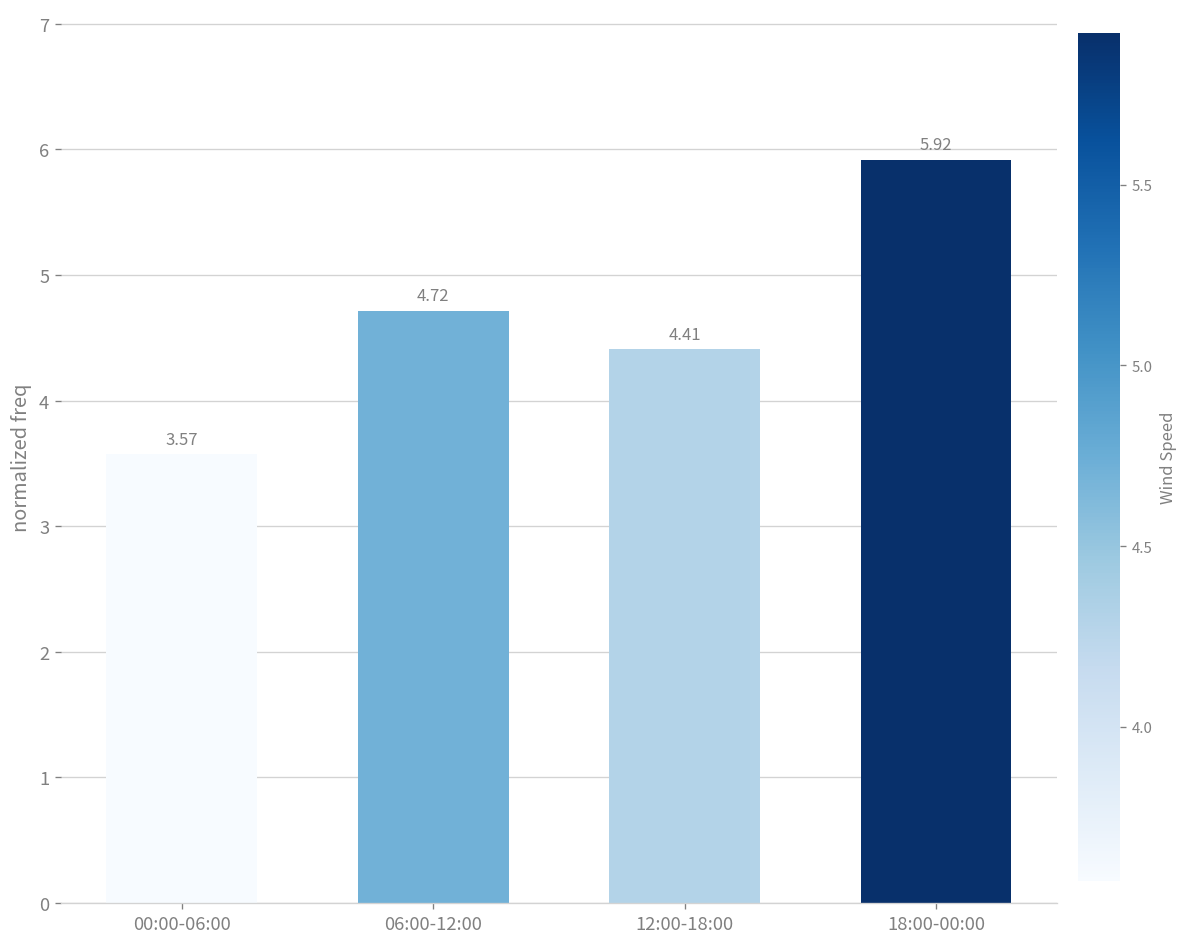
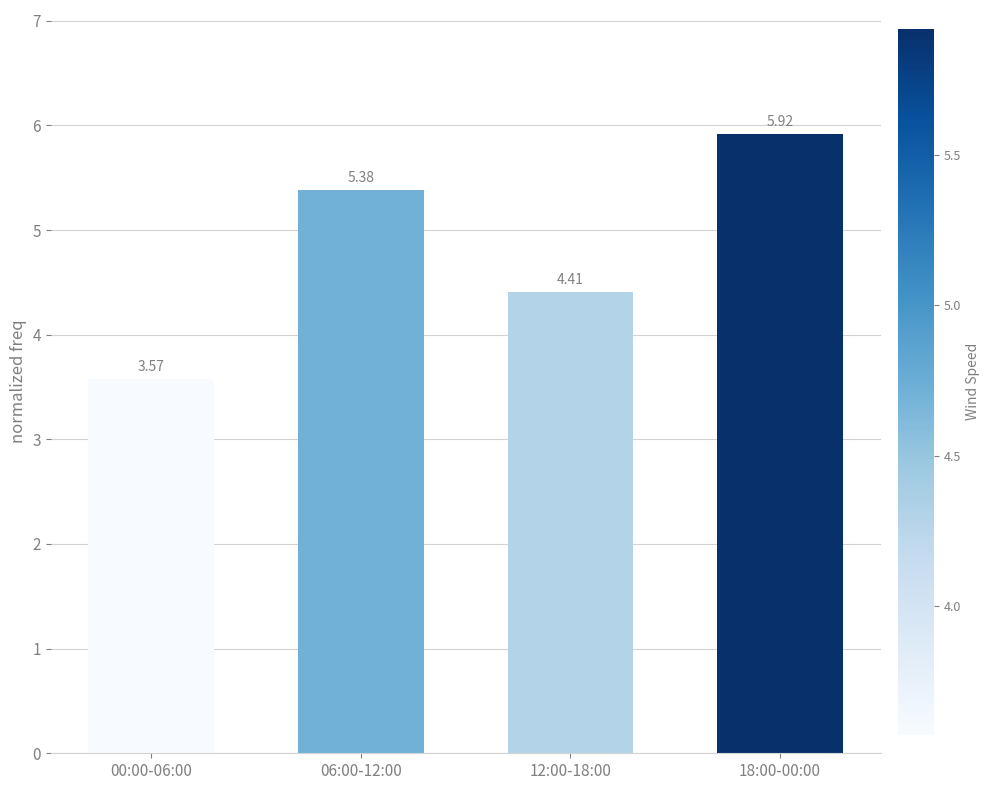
  {
    "00:00-06:00": 3.57,
-   "06:00-12:00": 4.72,
+   "06:00-12:00": 5.38,
    "12:00-18:00": 4.41,
    "18:00-00:00": 5.92
  }
